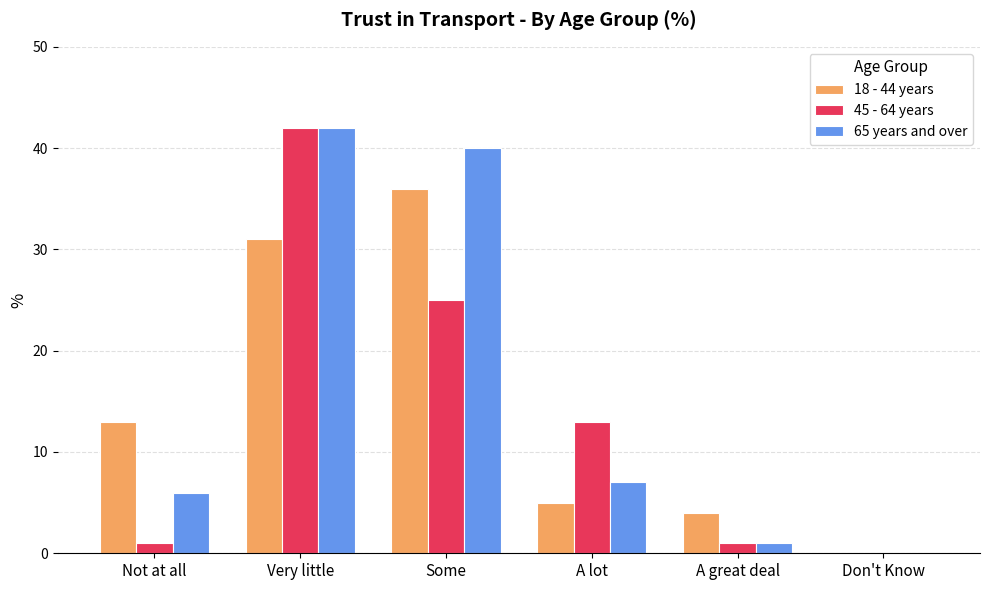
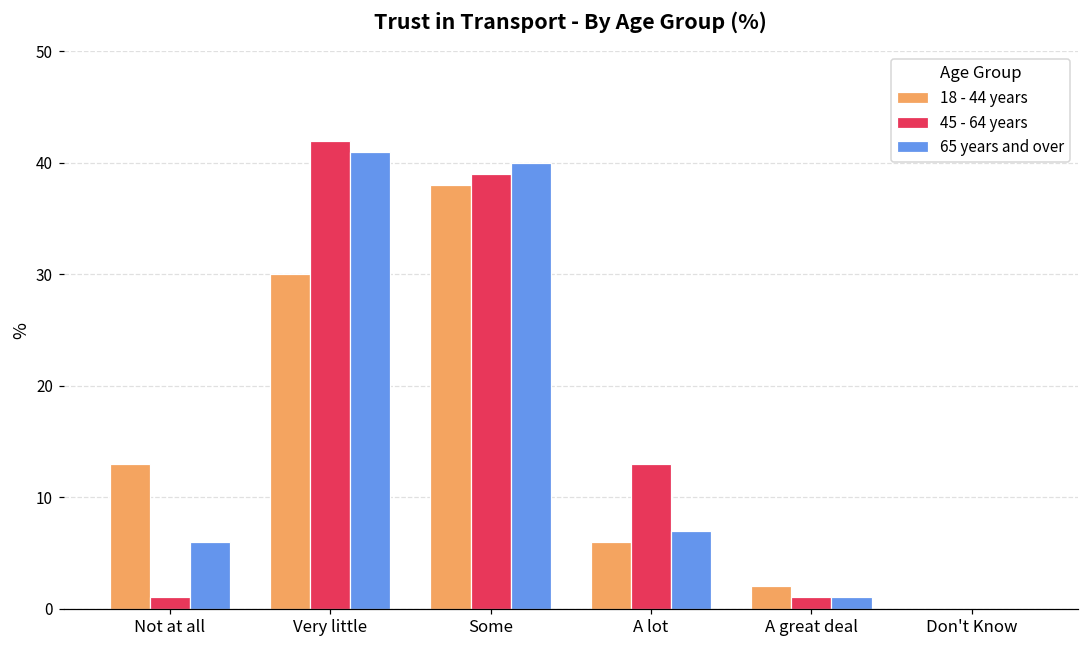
  {
    "18 - 44 years": {
      "Not at all": 13,
-     "Very little": 31,
-     "Some": 36,
-     "A lot": 5,
-     "A great deal": 4,
+     "Very little": 30,
+     "Some": 38,
+     "A lot": 6,
+     "A great deal": 2,
      "Don't Know": 0
    },
    "45 - 64 years": {
      "Not at all": 1,
      "Very little": 42,
-     "Some": 25,
+     "Some": 39,
      "A lot": 13,
      "A great deal": 1,
      "Don't Know": 0
    },
    "65 years and over": {
      "Not at all": 6,
-     "Very little": 42,
+     "Very little": 41,
      "Some": 40,
      "A lot": 7,
      "A great deal": 1,
      "Don't Know": 0
    }
  }
